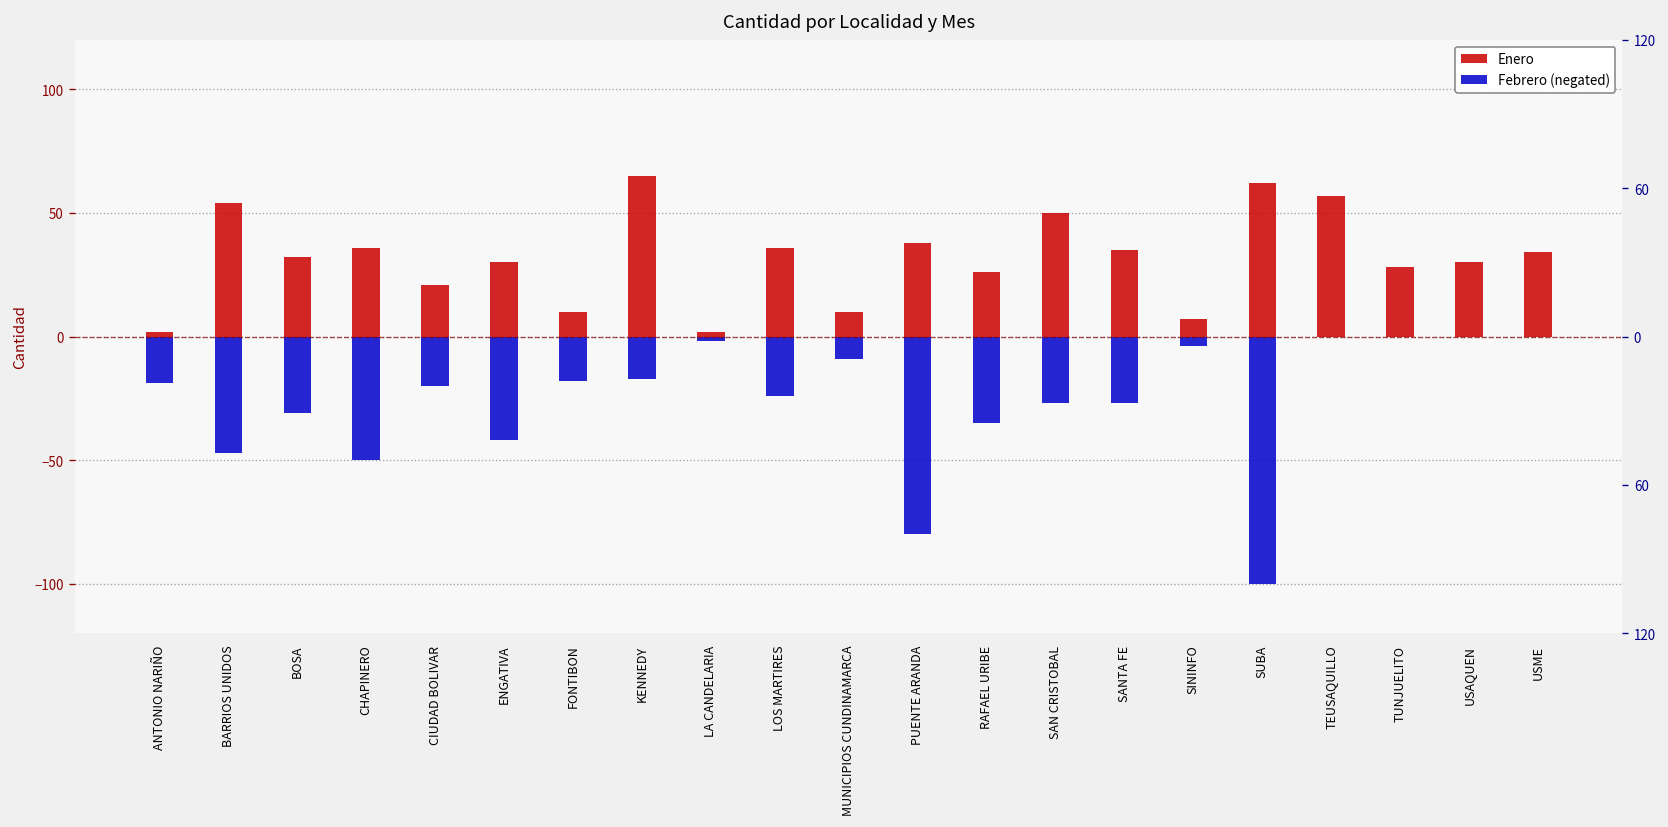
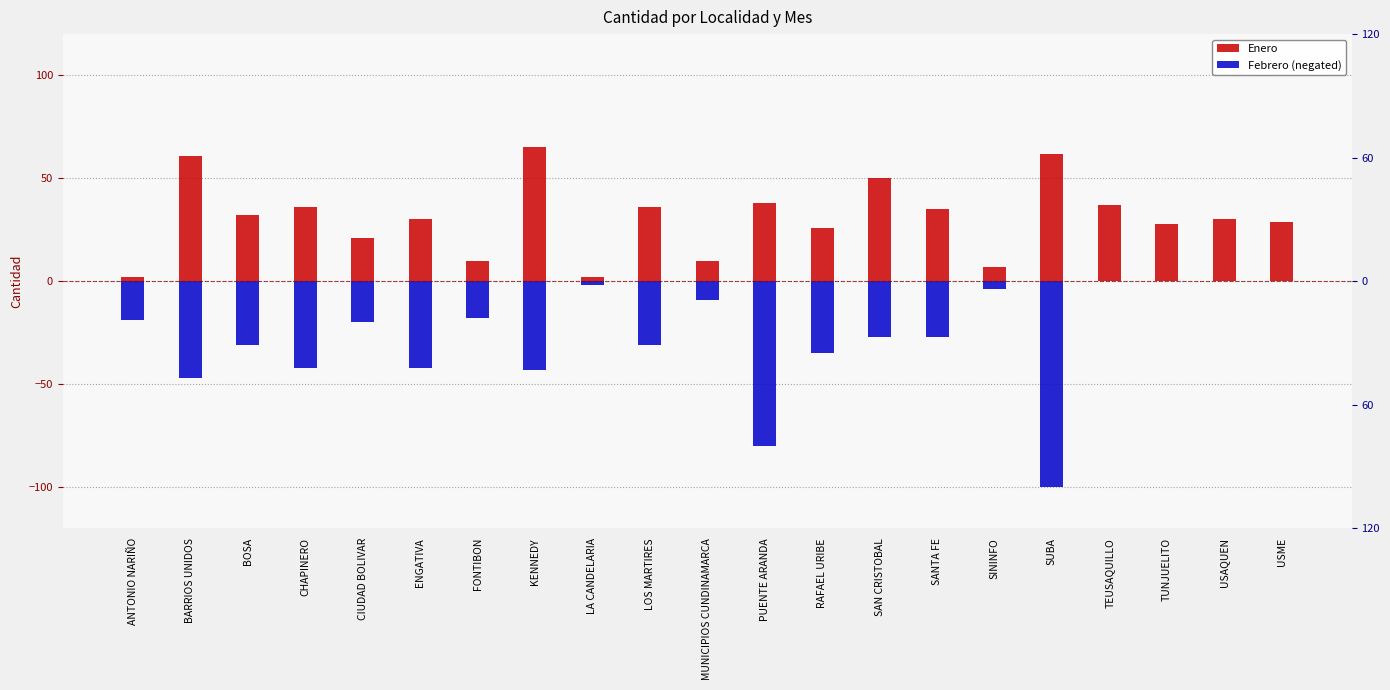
  {
    "Enero": {
      "ANTONIO NARIÑO": 2,
-     "BARRIOS UNIDOS": 54,
+     "BARRIOS UNIDOS": 61,
      "BOSA": 32,
      "CHAPINERO": 36,
      "CIUDAD BOLIVAR": 21,
      "ENGATIVA": 30,
      "FONTIBON": 10,
      "KENNEDY": 65,
      "LA CANDELARIA": 2,
      "LOS MARTIRES": 36,
      "MUNICIPIOS CUNDINAMARCA": 10,
      "PUENTE ARANDA": 38,
      "RAFAEL URIBE": 26,
      "SAN CRISTOBAL": 50,
      "SANTA FE": 35,
      "SININFO": 7,
      "SUBA": 62,
-     "TEUSAQUILLO": 57,
+     "TEUSAQUILLO": 37,
      "TUNJUELITO": 28,
      "USAQUEN": 30,
-     "USME": 34
+     "USME": 29
    },
    "Febrero (negated)": {
      "ANTONIO NARIÑO": -19,
      "BARRIOS UNIDOS": -47,
      "BOSA": -31,
-     "CHAPINERO": -50,
+     "CHAPINERO": -42,
      "CIUDAD BOLIVAR": -20,
      "ENGATIVA": -42,
      "FONTIBON": -18,
-     "KENNEDY": -17,
+     "KENNEDY": -43,
      "LA CANDELARIA": -2,
-     "LOS MARTIRES": -24,
+     "LOS MARTIRES": -31,
      "MUNICIPIOS CUNDINAMARCA": -9,
      "PUENTE ARANDA": -80,
      "RAFAEL URIBE": -35,
      "SAN CRISTOBAL": -27,
      "SANTA FE": -27,
      "SININFO": -4,
      "SUBA": -100,
      "TEUSAQUILLO": 0,
      "TUNJUELITO": 0,
      "USAQUEN": 0,
      "USME": 0
    }
  }
